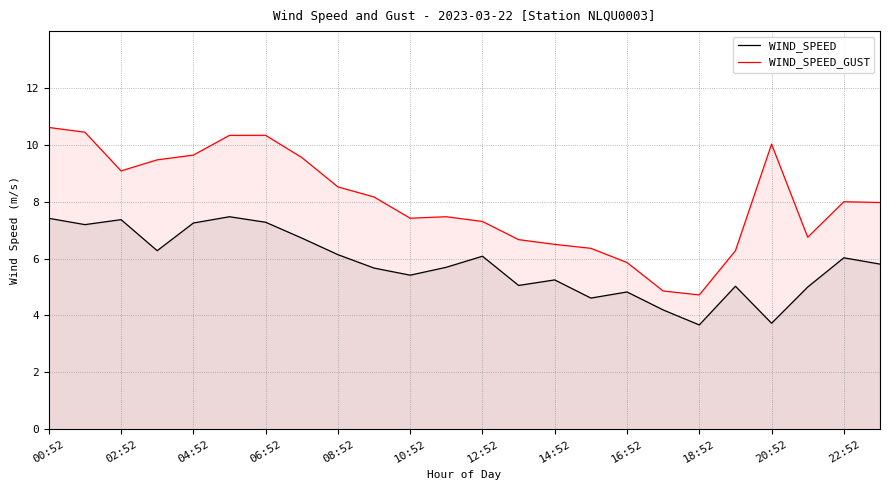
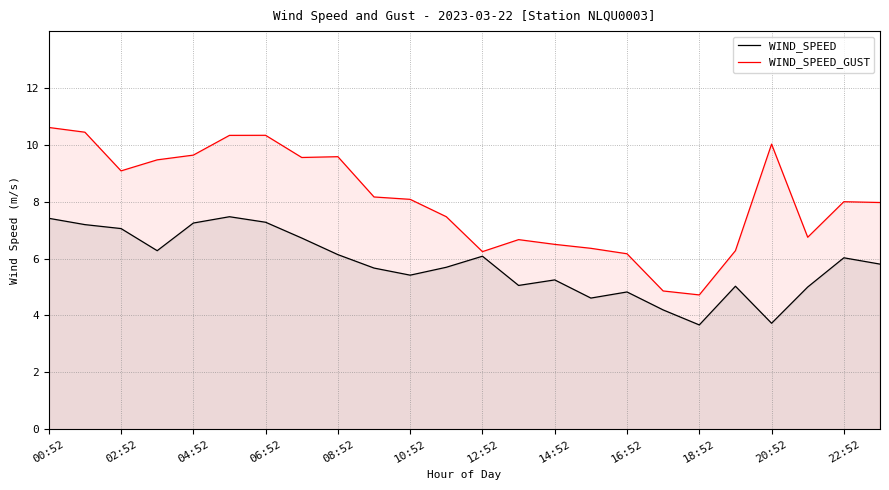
  {
    "WIND_SPEED": {
      "00:52": 7.4,
-     "02:52": 7.4,
+     "02:52": 7.1,
      "04:52": 7.3,
      "06:52": 7.3,
      "08:52": 6.1,
      "10:52": 5.4,
      "12:52": 6.1,
      "14:52": 5.2,
      "16:52": 4.8,
      "18:52": 3.7,
      "20:52": 3.7,
      "22:52": 6.0
    },
    "WIND_SPEED_GUST": {
      "00:52": 10.6,
      "02:52": 9.1,
      "04:52": 9.6,
      "06:52": 10.3,
-     "08:52": 8.5,
-     "10:52": 7.4,
-     "12:52": 7.3,
+     "08:52": 9.6,
+     "10:52": 8.1,
+     "12:52": 6.2,
      "14:52": 6.5,
-     "16:52": 5.9,
+     "16:52": 6.2,
      "18:52": 4.7,
      "20:52": 10.0,
      "22:52": 8.0
    }
  }
